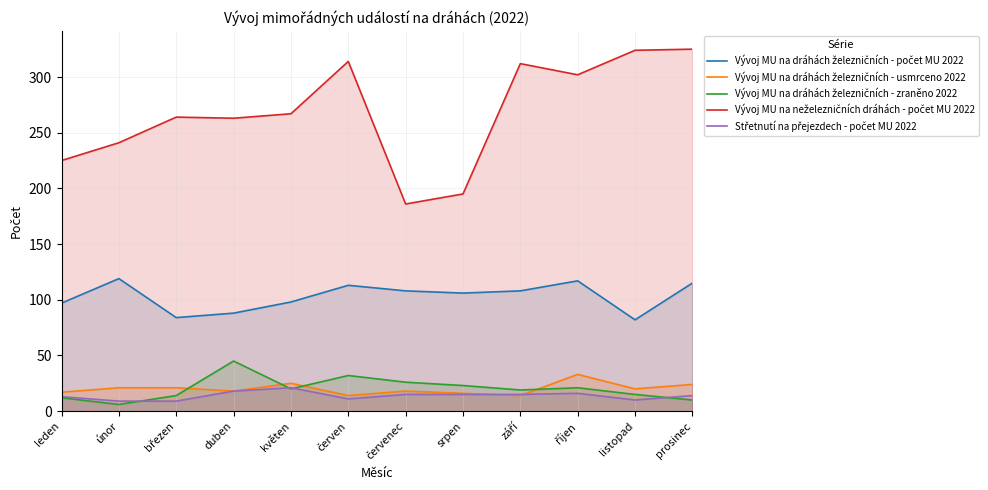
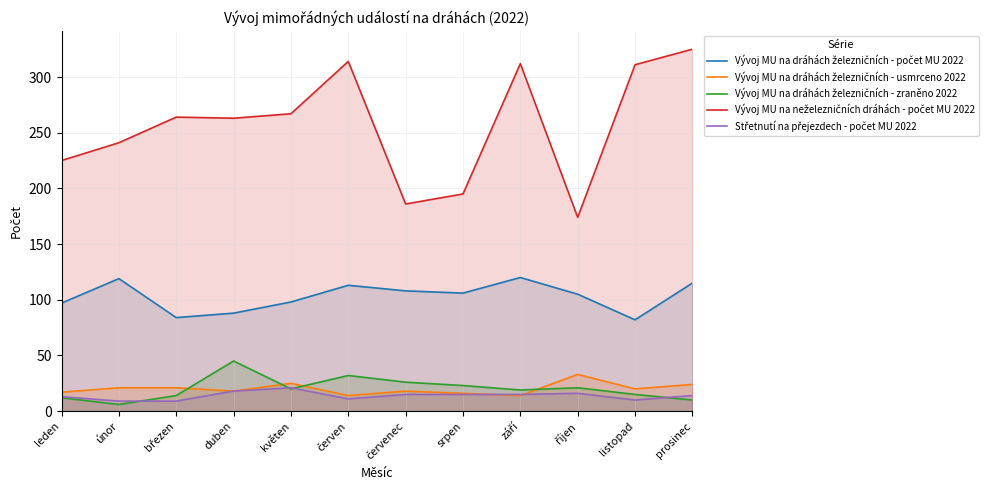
  {
    "Vývoj MU na dráhách železničních - počet MU 2022": {
      "leden": 97,
      "únor": 119,
      "březen": 84,
      "duben": 88,
      "květen": 98,
      "červen": 113,
      "červenec": 108,
      "srpen": 106,
-     "září": 108,
-     "říjen": 117,
+     "září": 120,
+     "říjen": 105,
      "listopad": 82,
      "prosinec": 115
    },
    "Vývoj MU na dráhách železničních - usmrceno 2022": {
      "leden": 17,
      "únor": 21,
      "březen": 21,
      "květen": 25,
      "červen": 14,
      "červenec": 18,
      "říjen": 33,
      "listopad": 20,
      "prosinec": 24
    },
    "Vývoj MU na dráhách železničních - zraněno 2022": {
      "únor": 6,
      "březen": 14,
      "duben": 45,
      "červen": 32,
      "červenec": 26,
      "srpen": 23,
      "září": 19,
      "říjen": 21,
      "listopad": 15,
      "prosinec": 10
    },
    "Vývoj MU na neželezničních dráhách - počet MU 2022": {
      "leden": 225,
      "únor": 241,
      "březen": 264,
      "duben": 263,
      "květen": 267,
      "červen": 314,
      "červenec": 186,
      "srpen": 195,
      "září": 312,
-     "říjen": 302,
-     "listopad": 324,
+     "říjen": 174,
+     "listopad": 311,
      "prosinec": 325
    },
    "Střetnutí na přejezdech - počet MU 2022": {
      "únor": 9,
      "březen": 9,
      "červen": 11,
      "červenec": 15,
      "říjen": 16,
      "listopad": 10,
      "prosinec": 14
    }
  }
